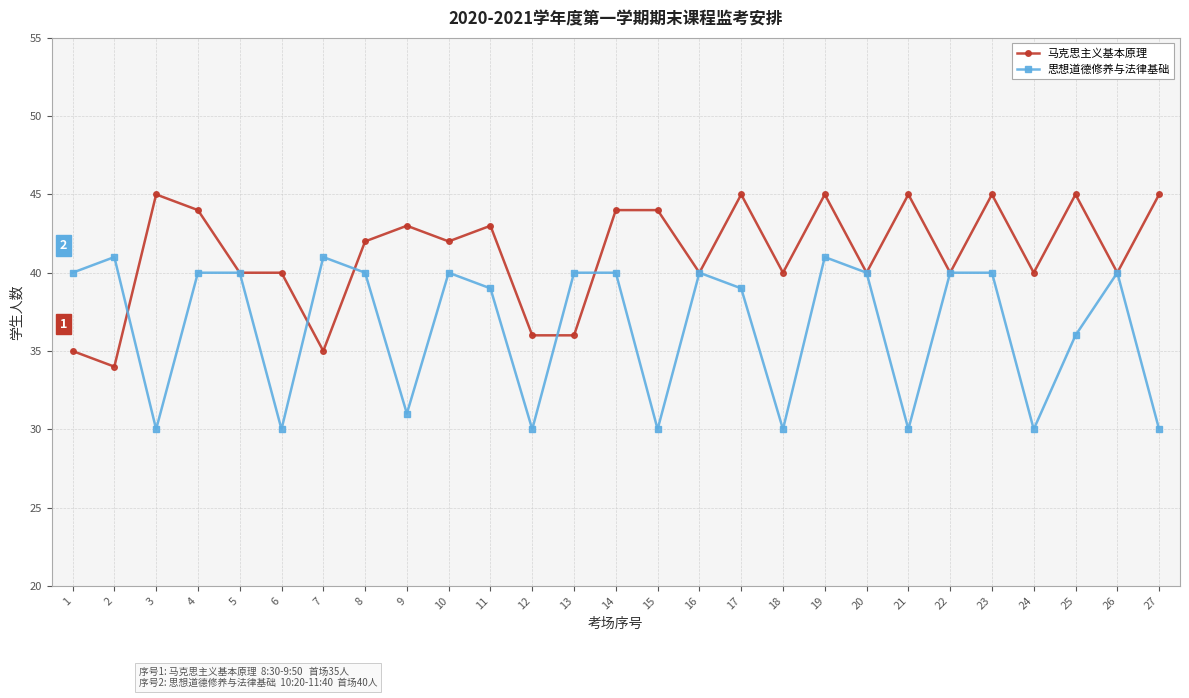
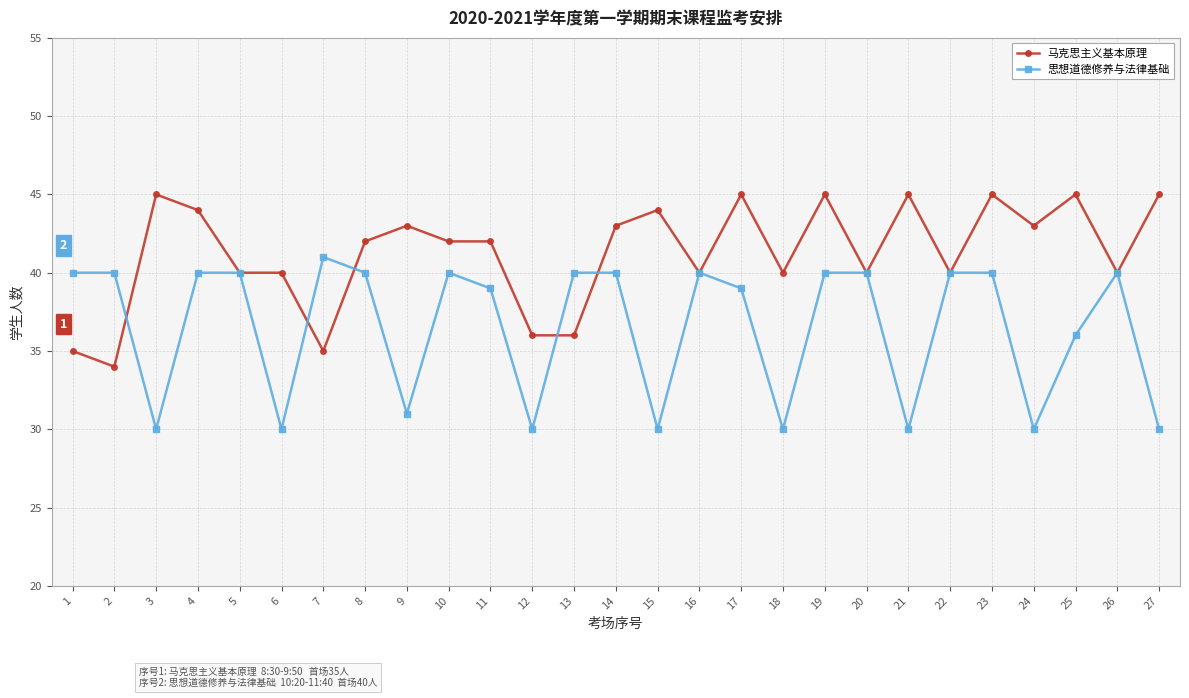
  {
    "马克思主义基本原理": {
      "2": 34,
      "3": 45,
      "4": 44,
      "6": 40,
      "7": 35,
      "8": 42,
      "9": 43,
      "10": 42,
-     "11": 43,
+     "11": 42,
      "12": 36,
      "13": 36,
-     "14": 44,
+     "14": 43,
      "15": 44,
      "17": 45,
      "18": 40,
      "19": 45,
      "21": 45,
      "23": 45,
-     "24": 40,
+     "24": 43,
      "25": 45,
      "27": 45
    },
    "思想道德修养与法律基础": {
-     "2": 41,
+     "2": 40,
      "3": 30,
      "4": 40,
      "6": 30,
      "7": 41,
      "8": 40,
      "9": 31,
      "10": 40,
      "11": 39,
      "12": 30,
      "13": 40,
      "14": 40,
      "15": 30,
      "17": 39,
      "18": 30,
-     "19": 41,
+     "19": 40,
      "21": 30,
      "23": 40,
      "24": 30,
      "25": 36,
      "27": 30
    }
  }
